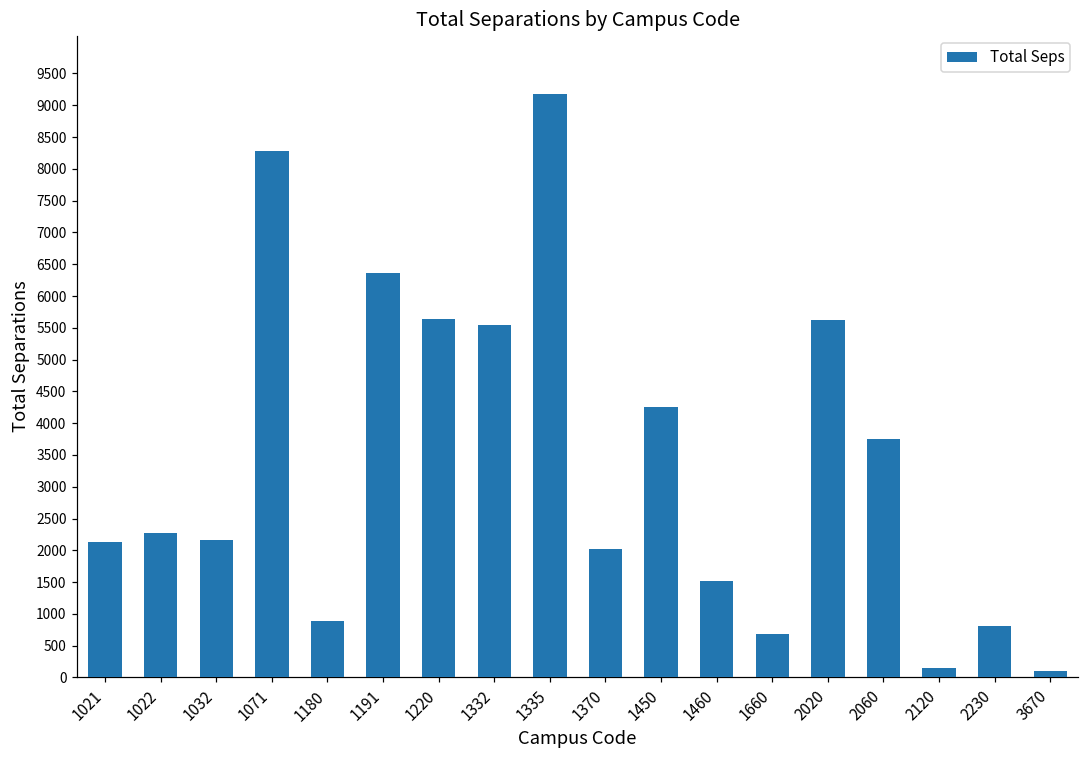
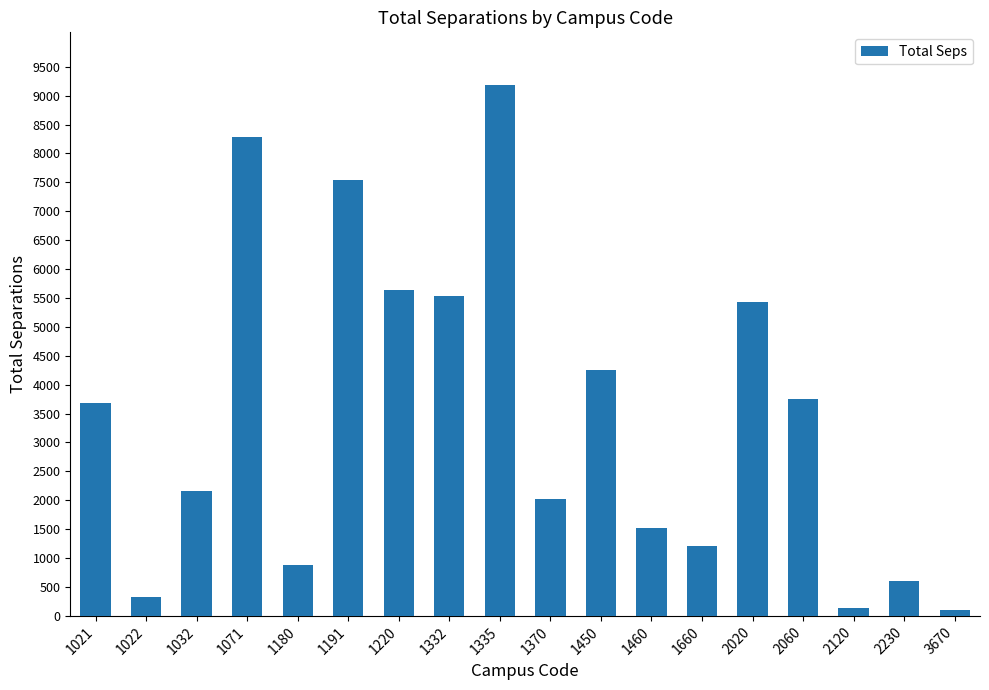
  {
-   "1021": 2100,
-   "1022": 2300,
+   "1021": 3700,
+   "1022": 300,
    "1032": 2200,
    "1071": 8300,
    "1180": 900,
-   "1191": 6400,
+   "1191": 7500,
    "1220": 5600,
    "1332": 5500,
    "1335": 9200,
    "1370": 2000,
    "1450": 4300,
    "1460": 1500,
-   "1660": 700,
-   "2020": 5600,
+   "1660": 1200,
+   "2020": 5400,
    "2060": 3800,
    "2120": 100,
-   "2230": 800,
+   "2230": 600,
    "3670": 100
  }
